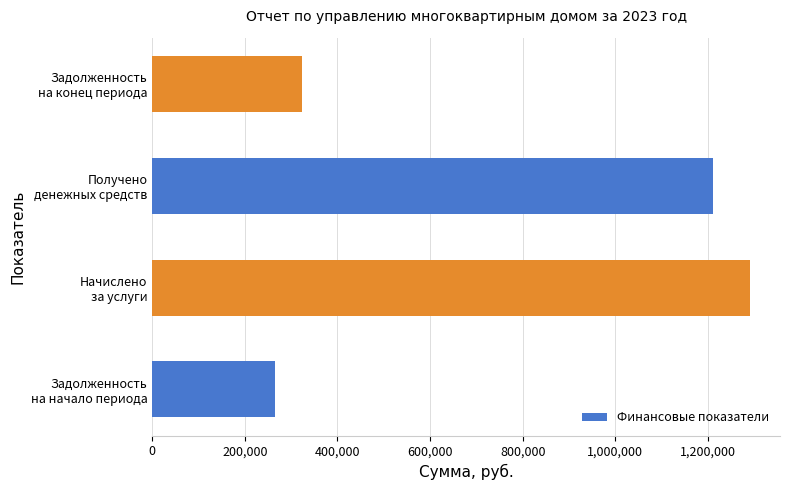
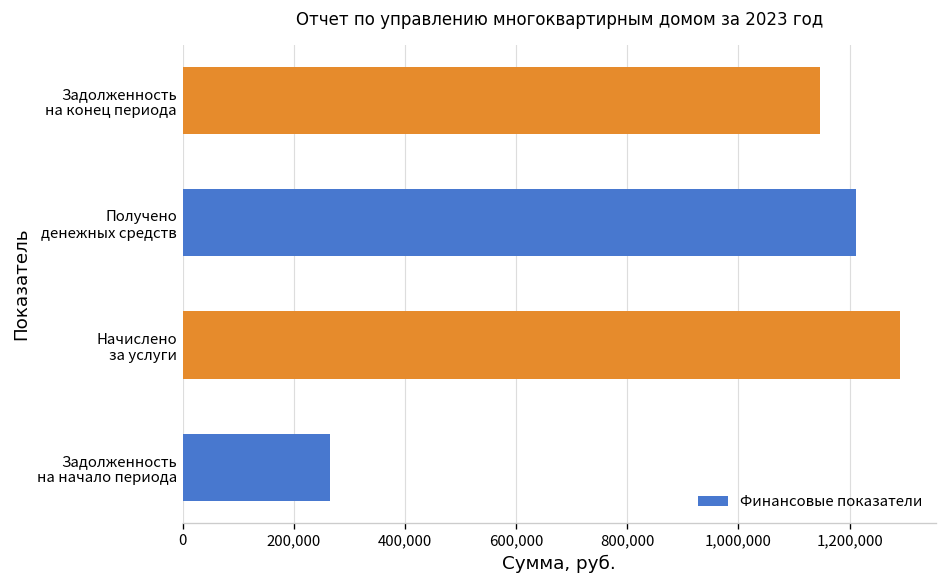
  {
-   "Задолженность на конец периода": "320,000",
+   "Задолженность на конец периода": "1,150,000",
    "Получено денежных средств": "1,210,000",
    "Начислено за услуги": "1,290,000",
    "Задолженность на начало периода": "260,000"
  }
